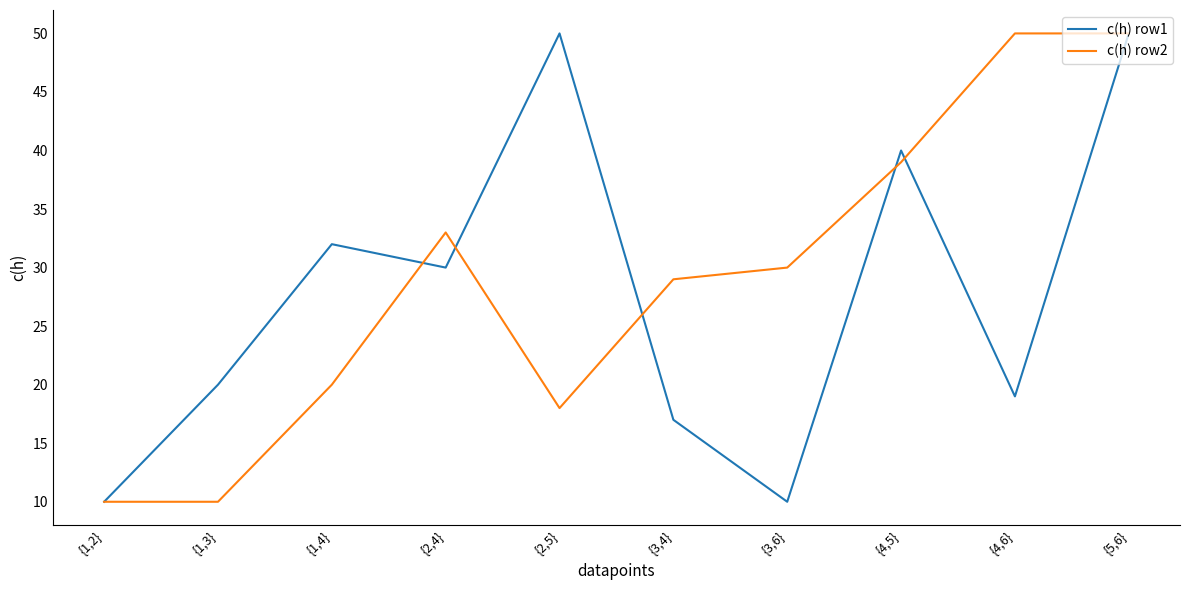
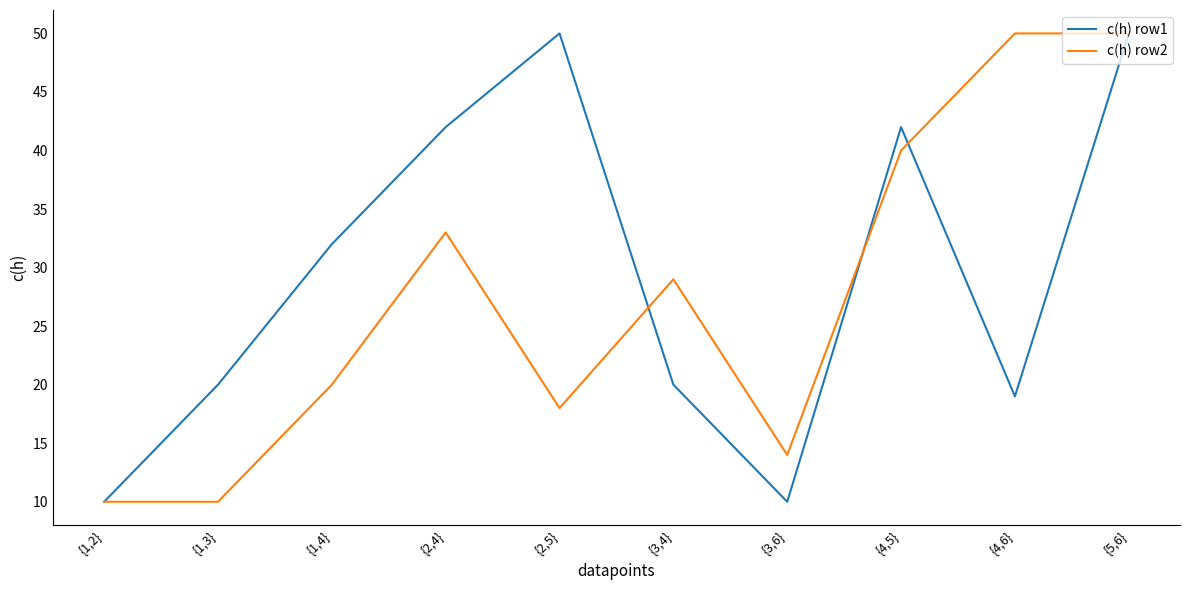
  {
    "c(h) row1": {
      "{1,3}": 20,
      "{1,4}": 32,
-     "{2,4}": 30,
+     "{2,4}": 42,
      "{2,5}": 50,
-     "{3,4}": 17,
+     "{3,4}": 20,
      "{3,6}": 10,
-     "{4,5}": 40,
+     "{4,5}": 42,
      "{4,6}": 19
    },
    "c(h) row2": {
      "{1,3}": 10,
      "{1,4}": 20,
      "{2,4}": 33,
      "{2,5}": 18,
      "{3,4}": 29,
-     "{3,6}": 30,
-     "{4,5}": 39,
+     "{3,6}": 14,
+     "{4,5}": 40,
      "{4,6}": 50
    }
  }
